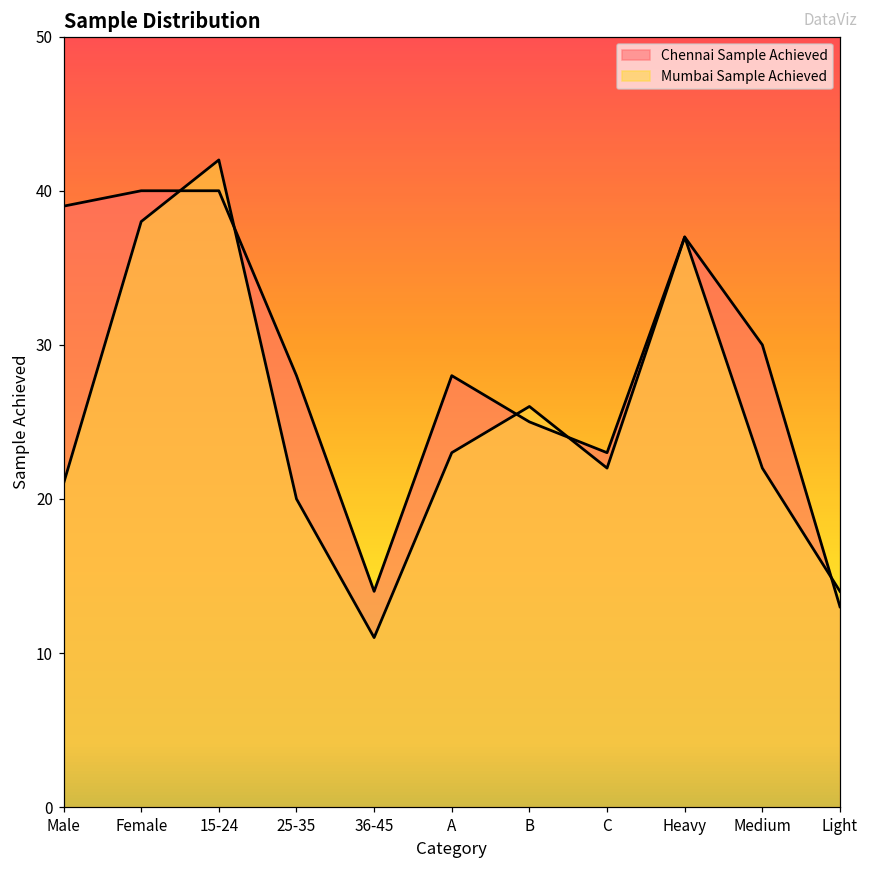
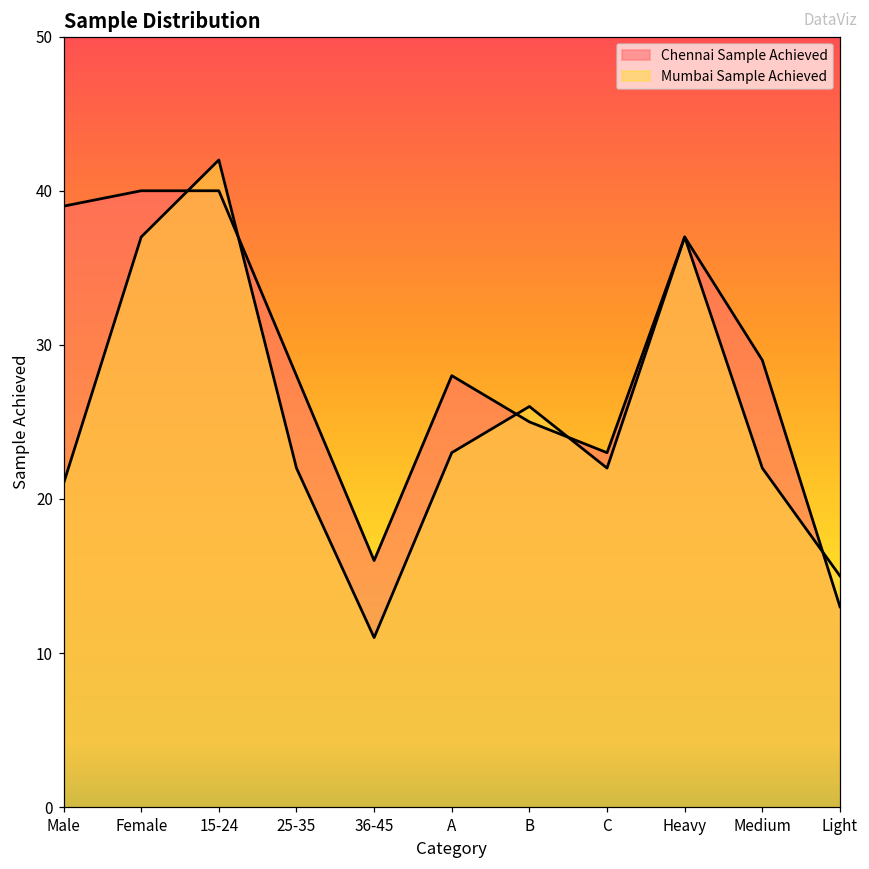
  {
    "Chennai Sample Achieved": {
      "Male": 39,
      "Female": 40,
      "15-24": 40,
      "25-35": 28,
-     "36-45": 14,
+     "36-45": 16,
      "A": 28,
      "B": 25,
      "C": 23,
-     "Medium": 30,
+     "Medium": 29,
      "Light": 13
    },
    "Mumbai Sample Achieved": {
      "Male": 21,
-     "Female": 38,
+     "Female": 37,
      "15-24": 42,
-     "25-35": 20,
+     "25-35": 22,
      "36-45": 11,
      "A": 23,
      "B": 26,
      "C": 22,
      "Medium": 22,
-     "Light": 14
+     "Light": 15
    }
  }
